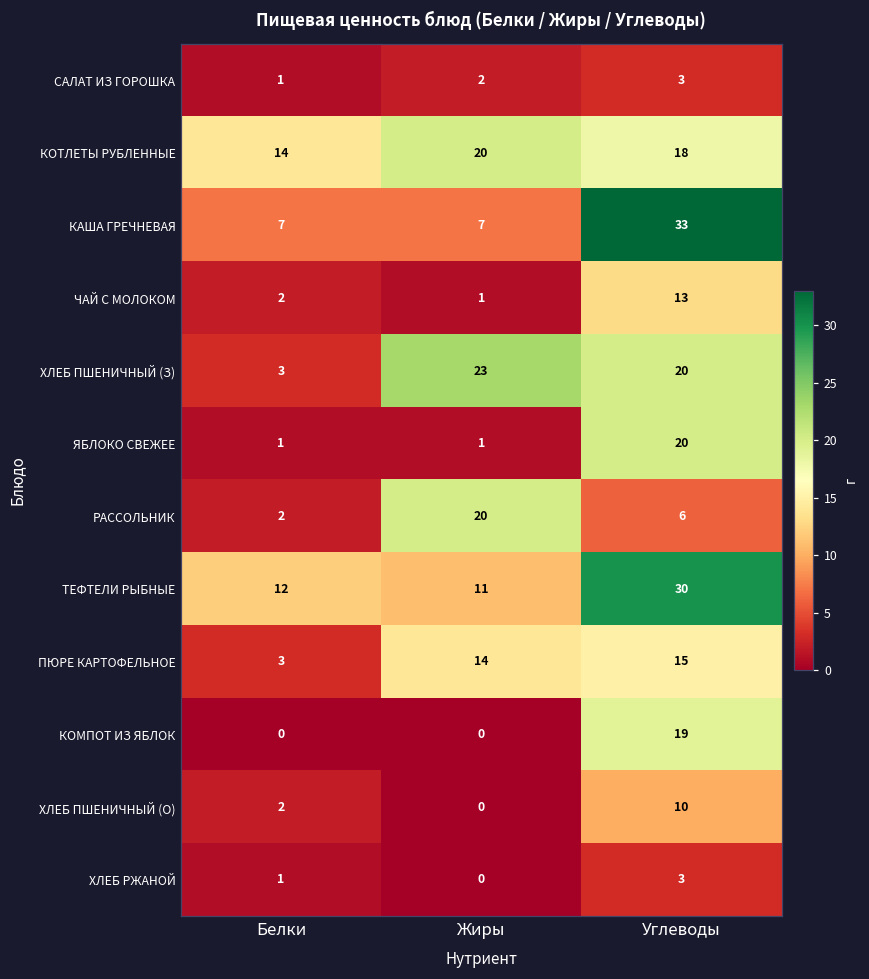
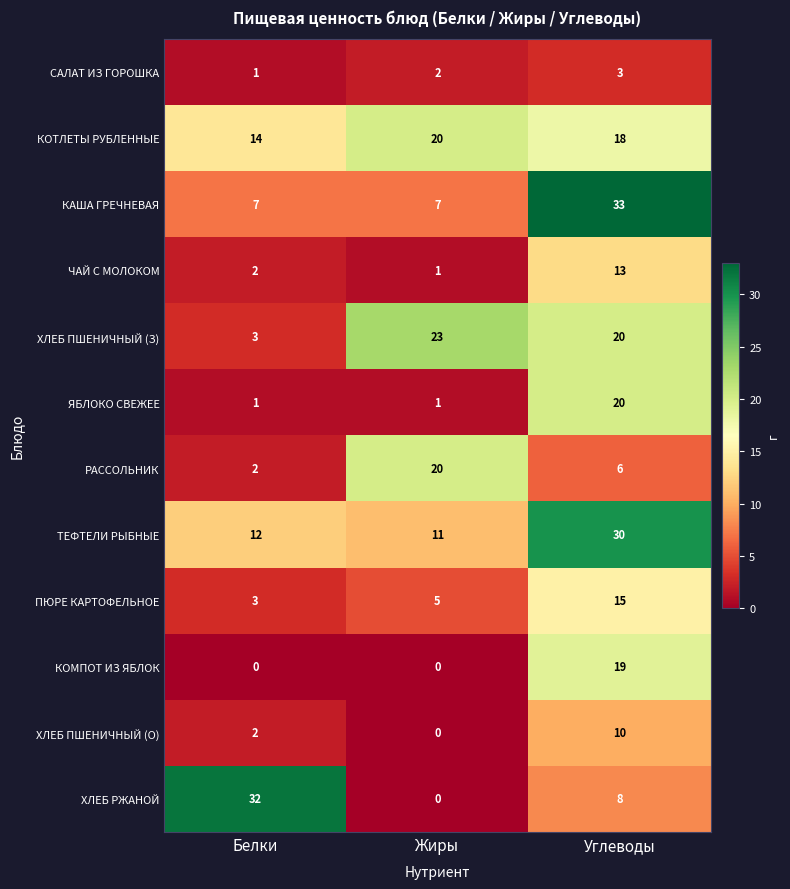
  {
    "САЛАТ ИЗ ГОРОШКА": {
      "Белки": 1,
      "Жиры": 2,
      "Углеводы": 3
    },
    "КОТЛЕТЫ РУБЛЕННЫЕ": {
      "Белки": 14,
      "Жиры": 20,
      "Углеводы": 18
    },
    "КАША ГРЕЧНЕВАЯ": {
      "Белки": 7,
      "Жиры": 7,
      "Углеводы": 33
    },
    "ЧАЙ С МОЛОКОМ": {
      "Белки": 2,
      "Жиры": 1,
      "Углеводы": 13
    },
    "ХЛЕБ ПШЕНИЧНЫЙ (З)": {
      "Белки": 3,
      "Жиры": 23,
      "Углеводы": 20
    },
    "ЯБЛОКО СВЕЖЕЕ": {
      "Белки": 1,
      "Жиры": 1,
      "Углеводы": 20
    },
    "РАССОЛЬНИК": {
      "Белки": 2,
      "Жиры": 20,
      "Углеводы": 6
    },
    "ТЕФТЕЛИ РЫБНЫЕ": {
      "Белки": 12,
      "Жиры": 11,
      "Углеводы": 30
    },
    "ПЮРЕ КАРТОФЕЛЬНОЕ": {
      "Белки": 3,
-     "Жиры": 14,
+     "Жиры": 5,
      "Углеводы": 15
    },
    "КОМПОТ ИЗ ЯБЛОК": {
      "Белки": 0,
      "Жиры": 0,
      "Углеводы": 19
    },
    "ХЛЕБ ПШЕНИЧНЫЙ (О)": {
      "Белки": 2,
      "Жиры": 0,
      "Углеводы": 10
    },
    "ХЛЕБ РЖАНОЙ": {
-     "Белки": 1,
+     "Белки": 32,
      "Жиры": 0,
-     "Углеводы": 3
+     "Углеводы": 8
    }
  }
